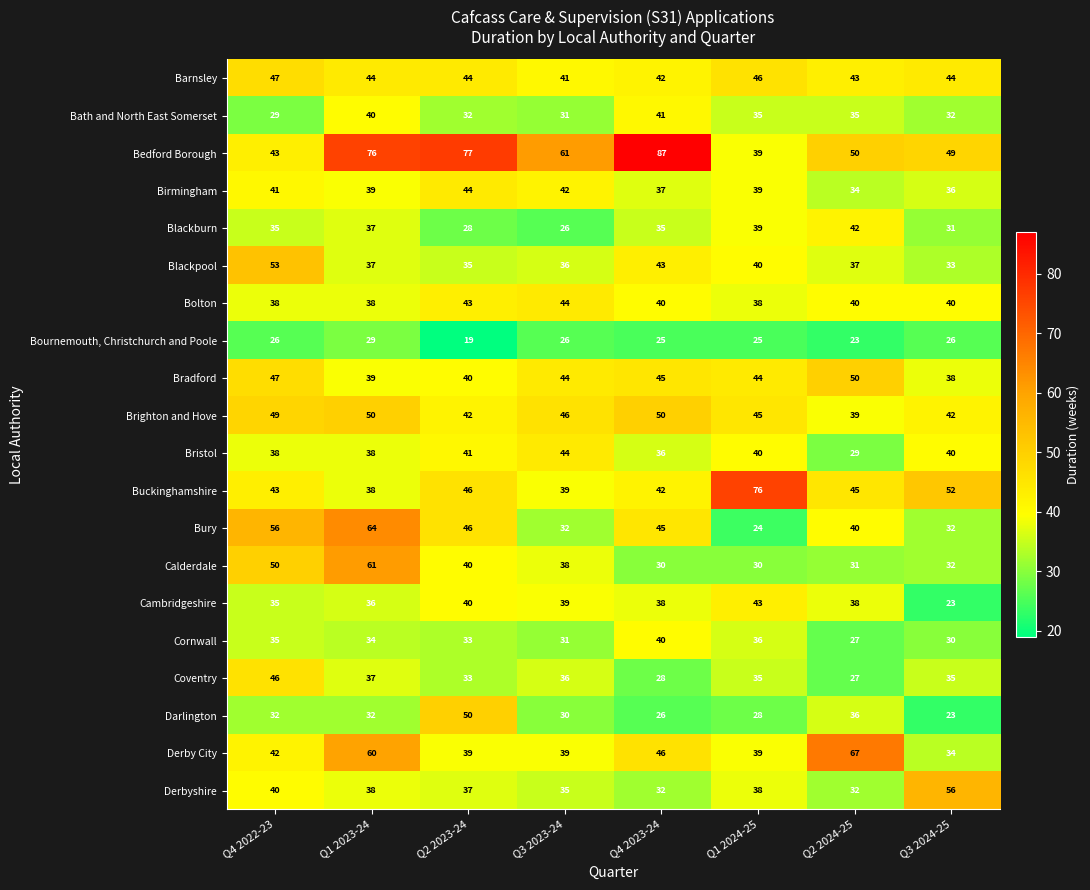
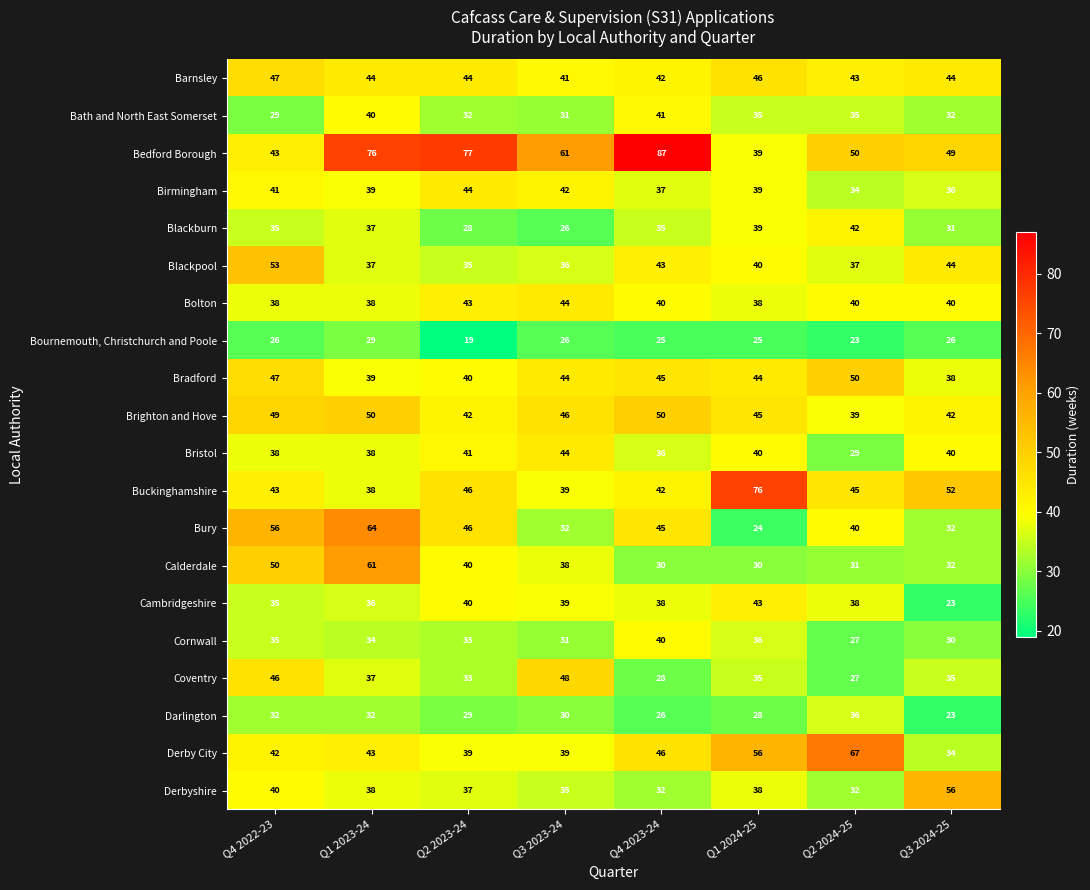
  {
    "Barnsley": {
      "Q4 2022-23": 47,
      "Q1 2023-24": 44,
      "Q2 2023-24": 44,
      "Q3 2023-24": 41,
      "Q4 2023-24": 42,
      "Q1 2024-25": 46,
      "Q2 2024-25": 43,
      "Q3 2024-25": 44
    },
    "Bath and North East Somerset": {
      "Q4 2022-23": 29,
      "Q1 2023-24": 40,
      "Q2 2023-24": 32,
      "Q3 2023-24": 31,
      "Q4 2023-24": 41,
      "Q1 2024-25": 35,
      "Q2 2024-25": 35,
      "Q3 2024-25": 32
    },
    "Bedford Borough": {
      "Q4 2022-23": 43,
      "Q1 2023-24": 76,
      "Q2 2023-24": 77,
      "Q3 2023-24": 61,
      "Q4 2023-24": 87,
      "Q1 2024-25": 39,
      "Q2 2024-25": 50,
      "Q3 2024-25": 49
    },
    "Birmingham": {
      "Q4 2022-23": 41,
      "Q1 2023-24": 39,
      "Q2 2023-24": 44,
      "Q3 2023-24": 42,
      "Q4 2023-24": 37,
      "Q1 2024-25": 39,
      "Q2 2024-25": 34,
      "Q3 2024-25": 36
    },
    "Blackburn": {
      "Q4 2022-23": 35,
      "Q1 2023-24": 37,
      "Q2 2023-24": 28,
      "Q3 2023-24": 26,
      "Q4 2023-24": 35,
      "Q1 2024-25": 39,
      "Q2 2024-25": 42,
      "Q3 2024-25": 31
    },
    "Blackpool": {
      "Q4 2022-23": 53,
      "Q1 2023-24": 37,
      "Q2 2023-24": 35,
      "Q3 2023-24": 36,
      "Q4 2023-24": 43,
      "Q1 2024-25": 40,
      "Q2 2024-25": 37,
-     "Q3 2024-25": 33
+     "Q3 2024-25": 44
    },
    "Bolton": {
      "Q4 2022-23": 38,
      "Q1 2023-24": 38,
      "Q2 2023-24": 43,
      "Q3 2023-24": 44,
      "Q4 2023-24": 40,
      "Q1 2024-25": 38,
      "Q2 2024-25": 40,
      "Q3 2024-25": 40
    },
    "Bournemouth, Christchurch and Poole": {
      "Q4 2022-23": 26,
      "Q1 2023-24": 29,
      "Q2 2023-24": 19,
      "Q3 2023-24": 26,
      "Q4 2023-24": 25,
      "Q1 2024-25": 25,
      "Q2 2024-25": 23,
      "Q3 2024-25": 26
    },
    "Bradford": {
      "Q4 2022-23": 47,
      "Q1 2023-24": 39,
      "Q2 2023-24": 40,
      "Q3 2023-24": 44,
      "Q4 2023-24": 45,
      "Q1 2024-25": 44,
      "Q2 2024-25": 50,
      "Q3 2024-25": 38
    },
    "Brighton and Hove": {
      "Q4 2022-23": 49,
      "Q1 2023-24": 50,
      "Q2 2023-24": 42,
      "Q3 2023-24": 46,
      "Q4 2023-24": 50,
      "Q1 2024-25": 45,
      "Q2 2024-25": 39,
      "Q3 2024-25": 42
    },
    "Bristol": {
      "Q4 2022-23": 38,
      "Q1 2023-24": 38,
      "Q2 2023-24": 41,
      "Q3 2023-24": 44,
      "Q4 2023-24": 36,
      "Q1 2024-25": 40,
      "Q2 2024-25": 29,
      "Q3 2024-25": 40
    },
    "Buckinghamshire": {
      "Q4 2022-23": 43,
      "Q1 2023-24": 38,
      "Q2 2023-24": 46,
      "Q3 2023-24": 39,
      "Q4 2023-24": 42,
      "Q1 2024-25": 76,
      "Q2 2024-25": 45,
      "Q3 2024-25": 52
    },
    "Bury": {
      "Q4 2022-23": 56,
      "Q1 2023-24": 64,
      "Q2 2023-24": 46,
      "Q3 2023-24": 32,
      "Q4 2023-24": 45,
      "Q1 2024-25": 24,
      "Q2 2024-25": 40,
      "Q3 2024-25": 32
    },
    "Calderdale": {
      "Q4 2022-23": 50,
      "Q1 2023-24": 61,
      "Q2 2023-24": 40,
      "Q3 2023-24": 38,
      "Q4 2023-24": 30,
      "Q1 2024-25": 30,
      "Q2 2024-25": 31,
      "Q3 2024-25": 32
    },
    "Cambridgeshire": {
      "Q4 2022-23": 35,
      "Q1 2023-24": 36,
      "Q2 2023-24": 40,
      "Q3 2023-24": 39,
      "Q4 2023-24": 38,
      "Q1 2024-25": 43,
      "Q2 2024-25": 38,
      "Q3 2024-25": 23
    },
    "Cornwall": {
      "Q4 2022-23": 35,
      "Q1 2023-24": 34,
      "Q2 2023-24": 33,
      "Q3 2023-24": 31,
      "Q4 2023-24": 40,
      "Q1 2024-25": 36,
      "Q2 2024-25": 27,
      "Q3 2024-25": 30
    },
    "Coventry": {
      "Q4 2022-23": 46,
      "Q1 2023-24": 37,
      "Q2 2023-24": 33,
-     "Q3 2023-24": 36,
+     "Q3 2023-24": 48,
      "Q4 2023-24": 28,
      "Q1 2024-25": 35,
      "Q2 2024-25": 27,
      "Q3 2024-25": 35
    },
    "Darlington": {
      "Q4 2022-23": 32,
      "Q1 2023-24": 32,
-     "Q2 2023-24": 50,
+     "Q2 2023-24": 29,
      "Q3 2023-24": 30,
      "Q4 2023-24": 26,
      "Q1 2024-25": 28,
      "Q2 2024-25": 36,
      "Q3 2024-25": 23
    },
    "Derby City": {
      "Q4 2022-23": 42,
-     "Q1 2023-24": 60,
+     "Q1 2023-24": 43,
      "Q2 2023-24": 39,
      "Q3 2023-24": 39,
      "Q4 2023-24": 46,
-     "Q1 2024-25": 39,
+     "Q1 2024-25": 56,
      "Q2 2024-25": 67,
      "Q3 2024-25": 34
    },
    "Derbyshire": {
      "Q4 2022-23": 40,
      "Q1 2023-24": 38,
      "Q2 2023-24": 37,
      "Q3 2023-24": 35,
      "Q4 2023-24": 32,
      "Q1 2024-25": 38,
      "Q2 2024-25": 32,
      "Q3 2024-25": 56
    }
  }
